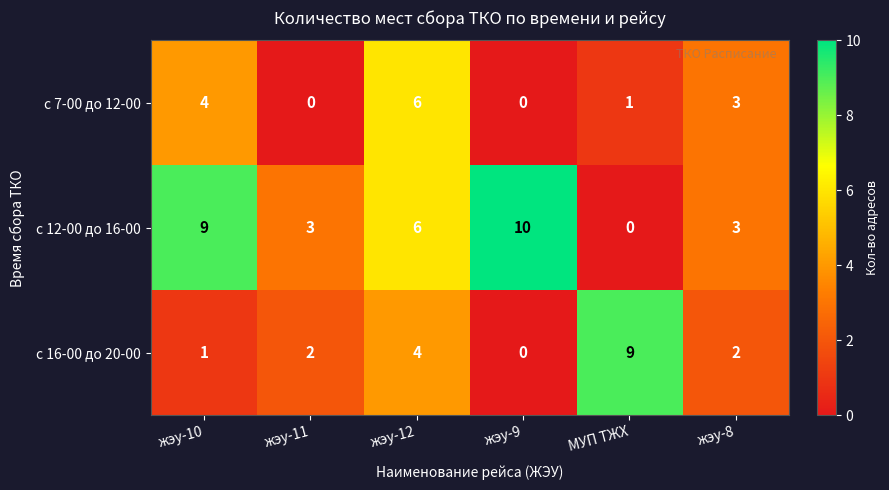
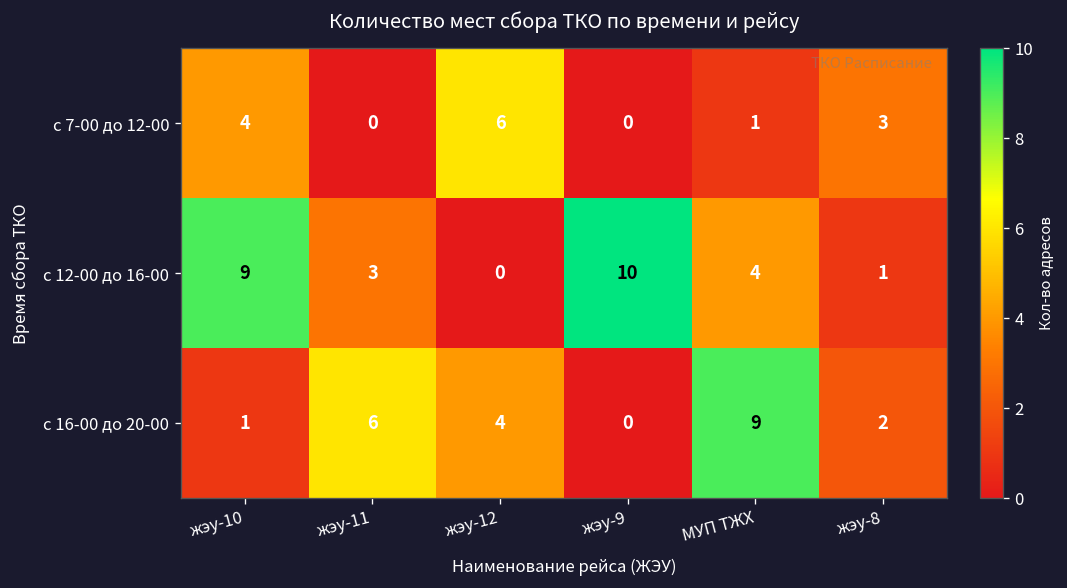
  {
    "с 7-00 до 12-00": {
      "жэу-10": 4,
      "жэу-11": 0,
      "жэу-12": 6,
      "жэу-9": 0,
      "МУП ТЖХ": 1
    },
    "с 12-00 до 16-00": {
      "жэу-10": 9,
      "жэу-11": 3,
-     "жэу-12": 6,
+     "жэу-12": 0,
      "жэу-9": 10,
-     "МУП ТЖХ": 0,
-     "жэу-8": 3
+     "МУП ТЖХ": 4,
+     "жэу-8": 1
    },
    "с 16-00 до 20-00": {
      "жэу-10": 1,
-     "жэу-11": 2,
+     "жэу-11": 6,
      "жэу-12": 4,
      "жэу-9": 0,
      "МУП ТЖХ": 9,
      "жэу-8": 2
    }
  }
